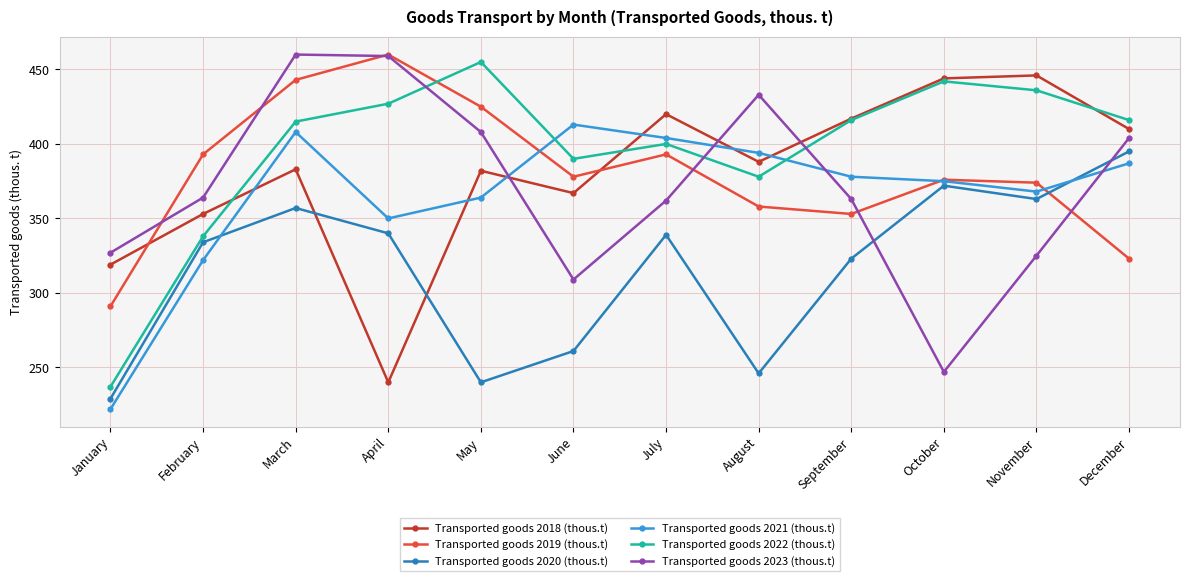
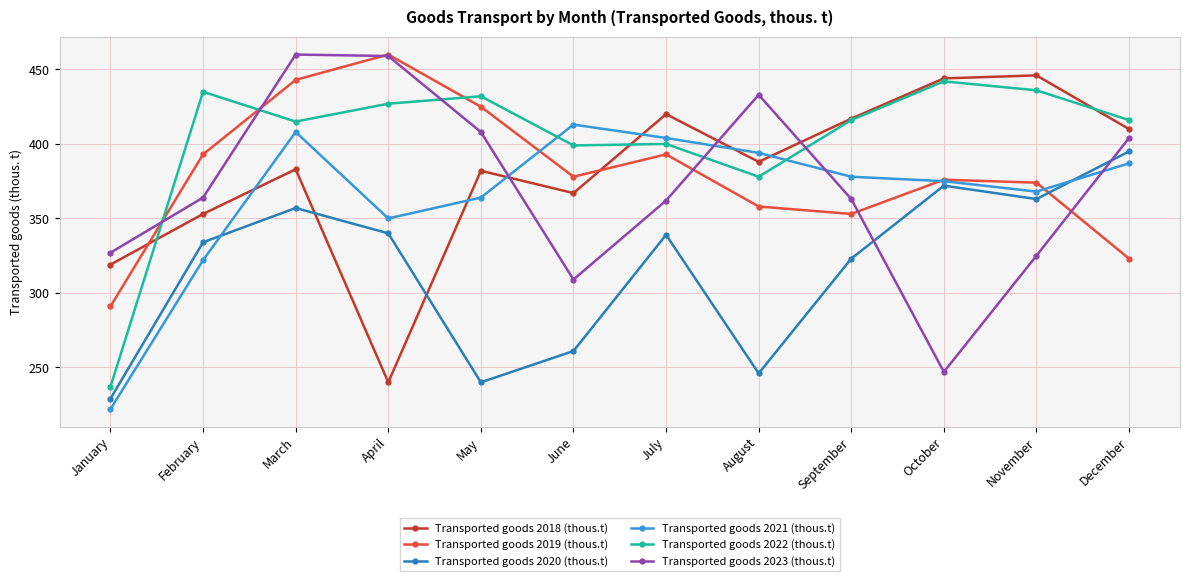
  {
    "Transported goods 2022 (thous.t)": {
      "January": 237,
-     "February": 338,
+     "February": 435,
      "March": 415,
      "April": 427,
-     "May": 455,
-     "June": 390,
+     "May": 432,
+     "June": 399,
      "July": 400,
      "August": 378,
      "October": 442,
      "November": 436,
      "December": 416
    },
    "Transported goods 2023 (thous.t)": {
      "January": 327,
      "February": 364,
      "March": 460,
      "May": 408,
      "June": 309,
      "July": 362,
      "August": 433,
      "September": 363,
      "October": 247,
      "November": 325,
      "December": 404
    }
  }
